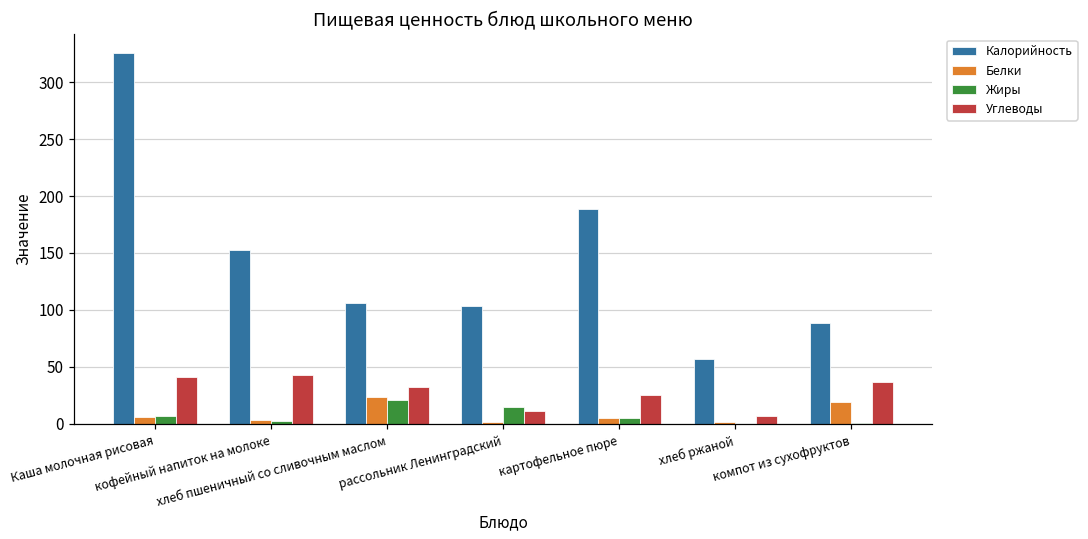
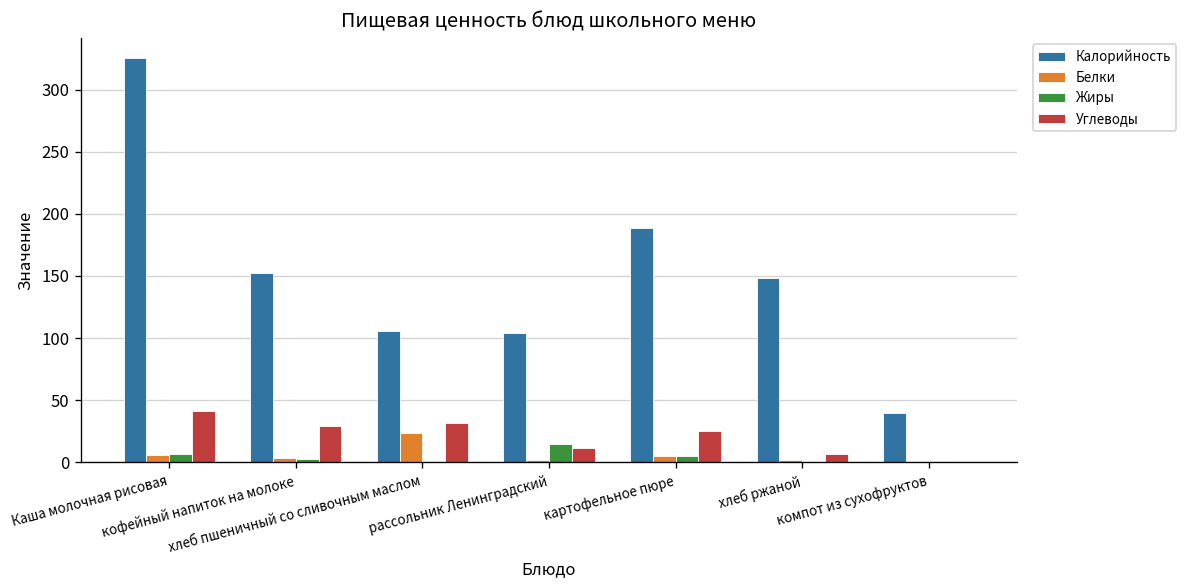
  {
    "Калорийность": {
      "Каша молочная рисовая": 326,
      "кофейный напиток на молоке": 152,
      "хлеб пшеничный со сливочным маслом": 106,
      "рассольник Ленинградский": 104,
      "картофельное пюре": 189,
-     "хлеб ржаной": 57,
-     "компот из сухофруктов": 89
+     "хлеб ржаной": 149,
+     "компот из сухофруктов": 40
    },
    "Белки": {
      "Каша молочная рисовая": 6,
      "кофейный напиток на молоке": 4,
      "хлеб пшеничный со сливочным маслом": 23,
      "картофельное пюре": 5,
-     "компот из сухофруктов": 19
+     "компот из сухофруктов": 1
    },
    "Жиры": {
      "Каша молочная рисовая": 7,
      "кофейный напиток на молоке": 3,
-     "хлеб пшеничный со сливочным маслом": 21,
+     "хлеб пшеничный со сливочным маслом": 0,
      "рассольник Ленинградский": 15,
      "картофельное пюре": 5
    },
    "Углеводы": {
      "Каша молочная рисовая": 41,
-     "кофейный напиток на молоке": 43,
+     "кофейный напиток на молоке": 29,
      "хлеб пшеничный со сливочным маслом": 32,
      "рассольник Ленинградский": 12,
      "картофельное пюре": 25,
      "хлеб ржаной": 7,
-     "компот из сухофруктов": 37
+     "компот из сухофруктов": 0
    }
  }
